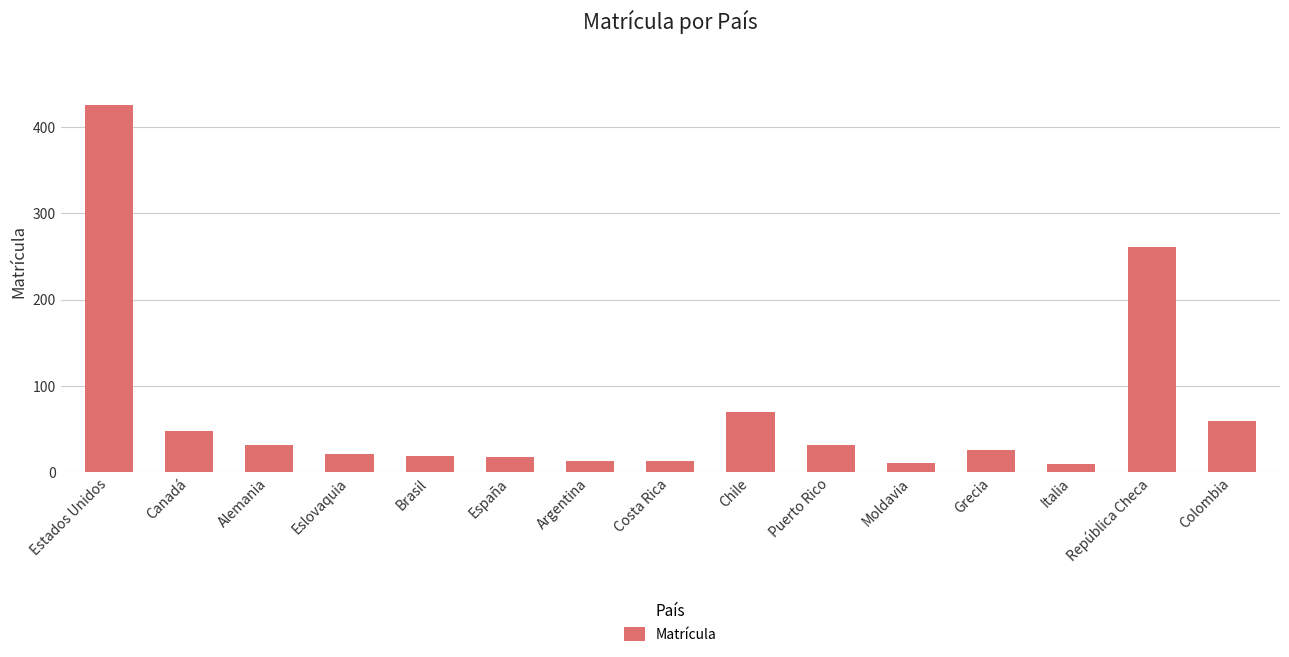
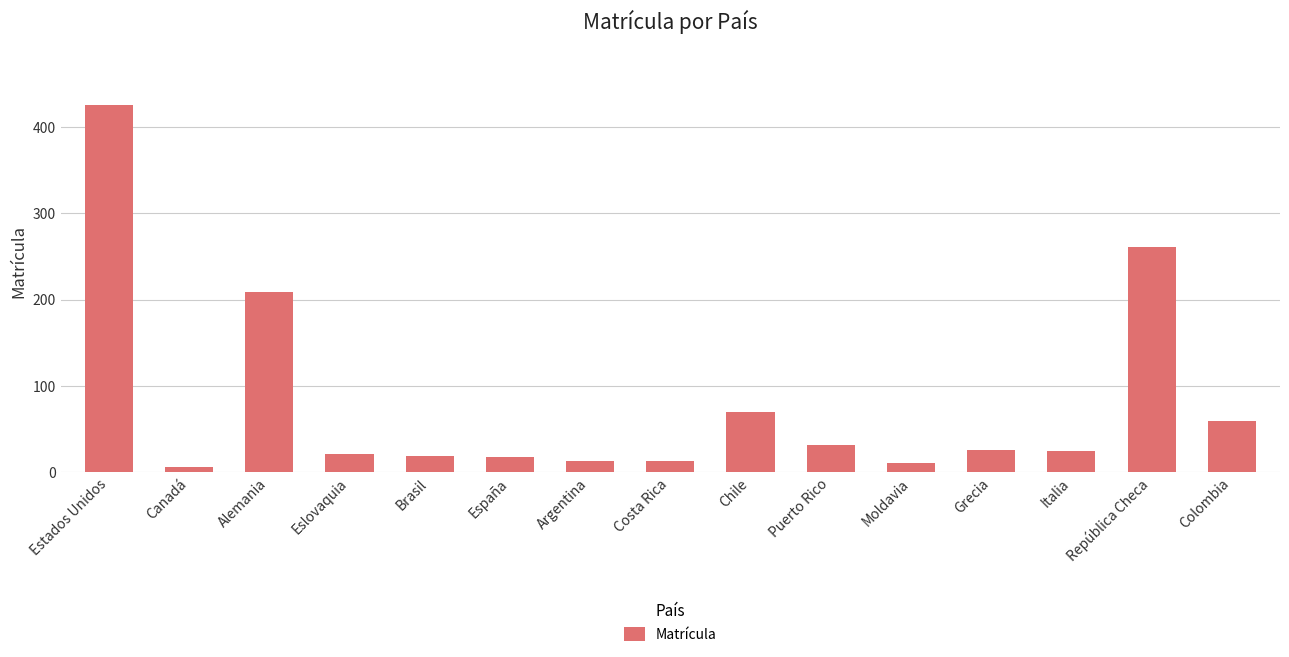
  {
    "Estados Unidos": 430,
-   "Canadá": 50,
-   "Alemania": 30,
+   "Canadá": 10,
+   "Alemania": 210,
    "Eslovaquia": 20,
    "Brasil": 20,
    "España": 20,
    "Argentina": 10,
    "Costa Rica": 10,
    "Chile": 70,
    "Puerto Rico": 30,
    "Moldavia": 10,
    "Grecia": 30,
-   "Italia": 10,
+   "Italia": 20,
    "República Checa": 260,
    "Colombia": 60
  }
